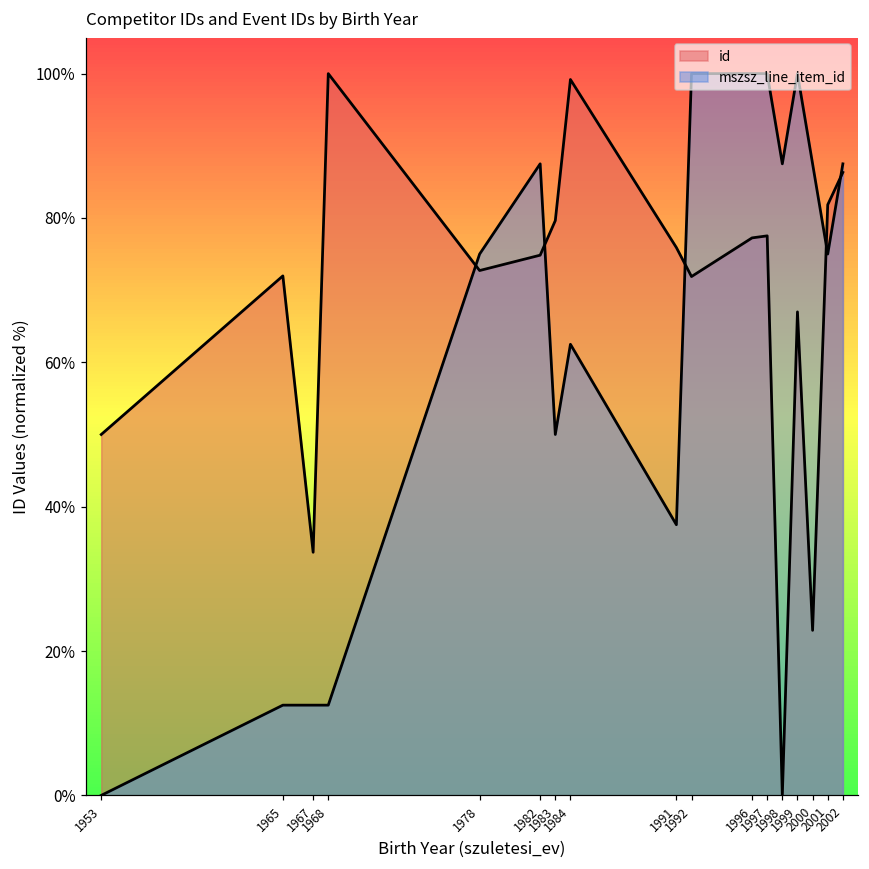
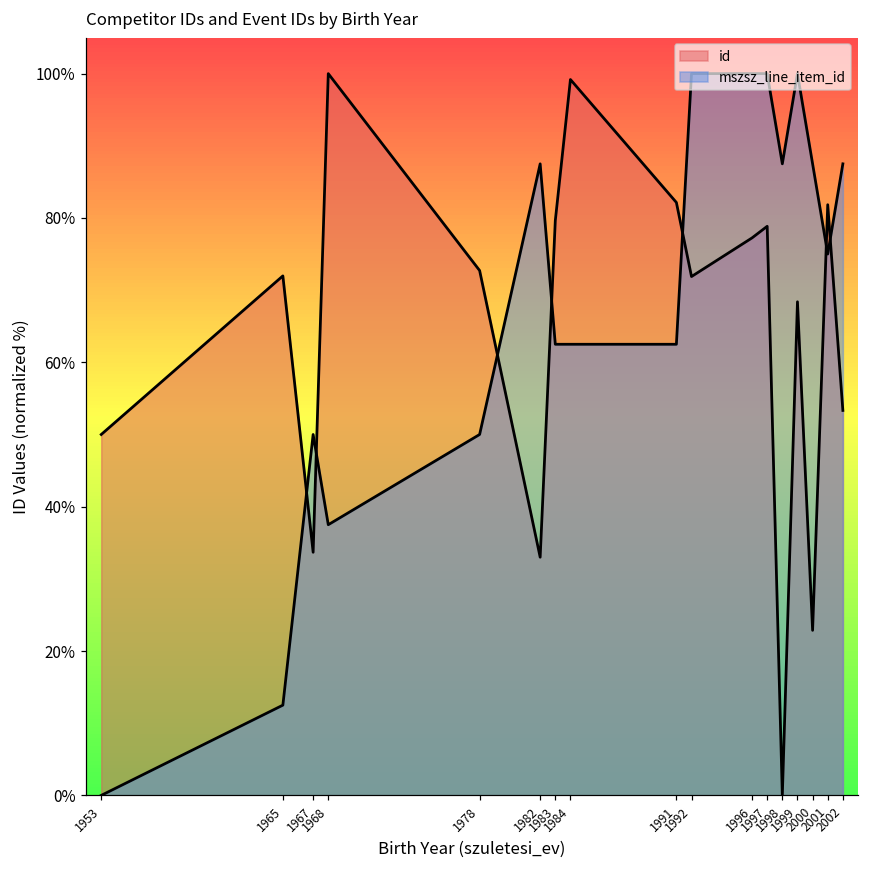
  {
    "id": {
      "1953": "50%",
      "1965": "72%",
      "1967": "34%",
      "1968": "100%",
      "1978": "73%",
-     "1982": "75%",
+     "1982": "33%",
      "1983": "80%",
      "1984": "99%",
-     "1991": "76%",
+     "1991": "82%",
      "1992": "72%",
      "1996": "77%",
-     "1997": "78%",
+     "1997": "79%",
      "1998": "0%",
-     "1999": "67%",
+     "1999": "68%",
      "2000": "23%",
      "2001": "82%",
-     "2002": "86%"
+     "2002": "53%"
    },
    "mszsz_line_item_id": {
      "1953": "0%",
      "1965": "13%",
-     "1967": "13%",
-     "1968": "13%",
-     "1978": "75%",
+     "1967": "50%",
+     "1968": "38%",
+     "1978": "50%",
      "1982": "88%",
-     "1983": "50%",
+     "1983": "63%",
      "1984": "63%",
-     "1991": "38%",
+     "1991": "63%",
      "1998": "88%",
      "2000": "88%",
      "2001": "75%",
      "2002": "88%"
    }
  }
